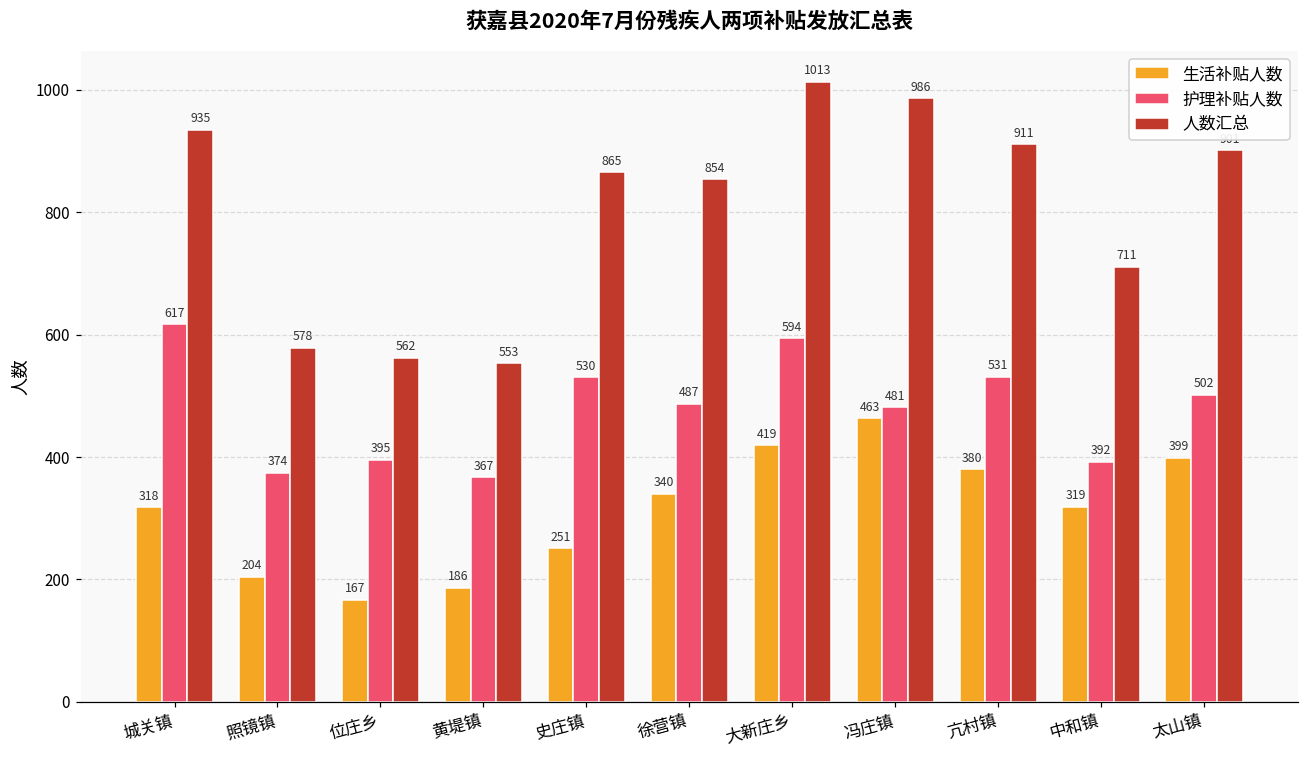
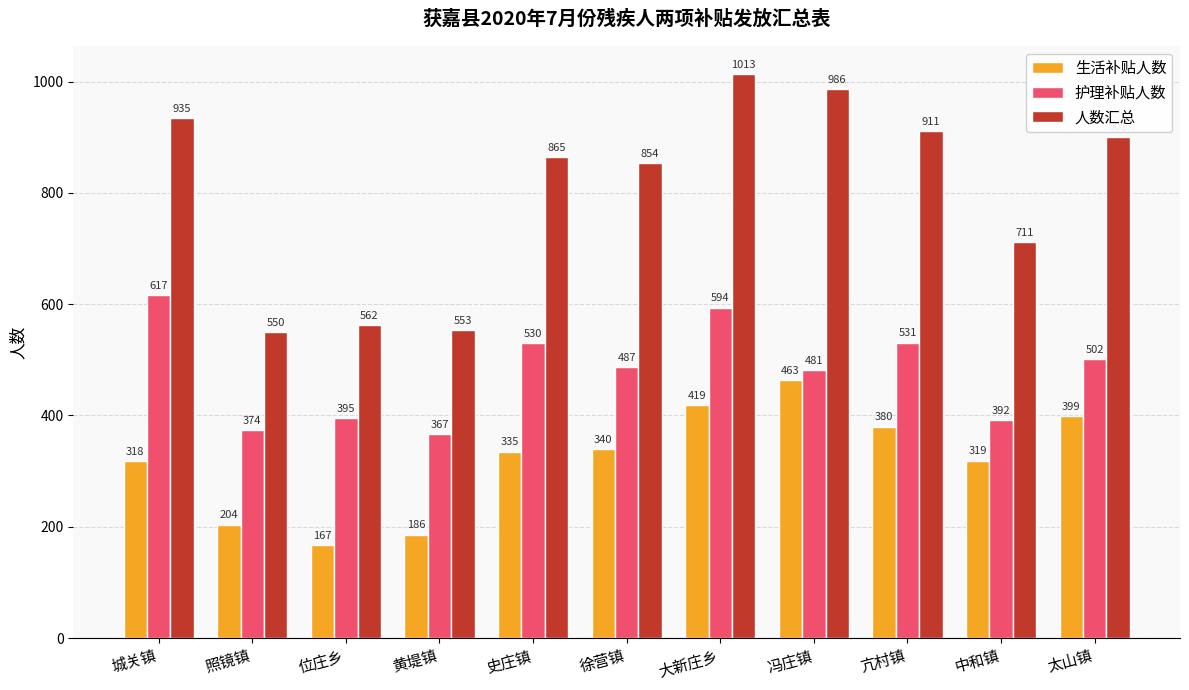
  {
    "生活补贴人数": {
      "城关镇": 318,
      "照镜镇": 204,
      "位庄乡": 167,
      "黄堤镇": 186,
-     "史庄镇": 251,
+     "史庄镇": 335,
      "徐营镇": 340,
      "大新庄乡": 419,
      "冯庄镇": 463,
      "亢村镇": 380,
      "中和镇": 319,
      "太山镇": 399
    },
    "护理补贴人数": {
      "城关镇": 617,
      "照镜镇": 374,
      "位庄乡": 395,
      "黄堤镇": 367,
      "史庄镇": 530,
      "徐营镇": 487,
      "大新庄乡": 594,
      "冯庄镇": 481,
      "亢村镇": 531,
      "中和镇": 392,
      "太山镇": 502
    },
    "人数汇总": {
      "城关镇": 935,
-     "照镜镇": 578,
+     "照镜镇": 550,
      "位庄乡": 562,
      "黄堤镇": 553,
      "史庄镇": 865,
      "徐营镇": 854,
      "大新庄乡": 1013,
      "冯庄镇": 986,
      "亢村镇": 911,
      "中和镇": 711
    }
  }
